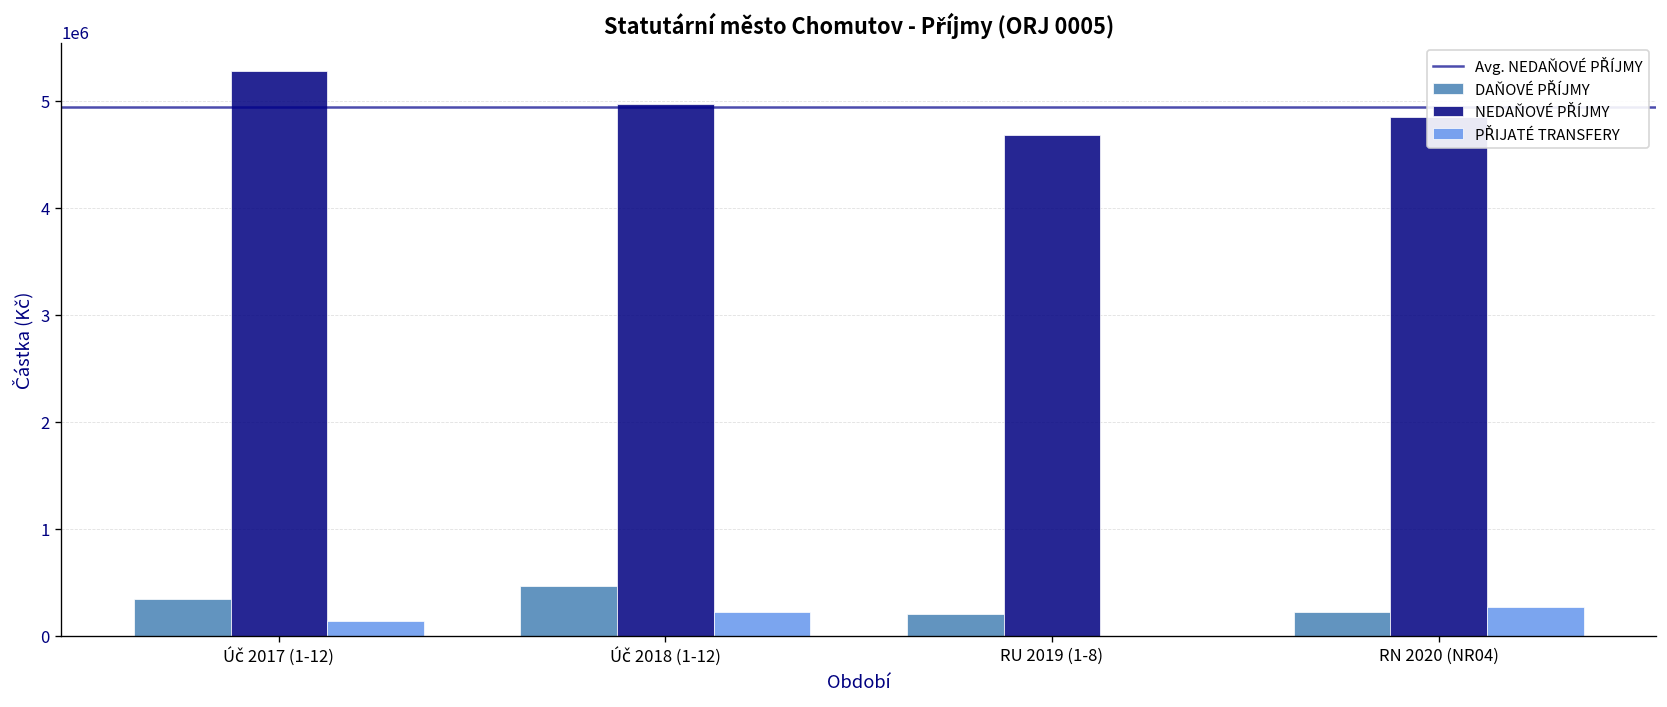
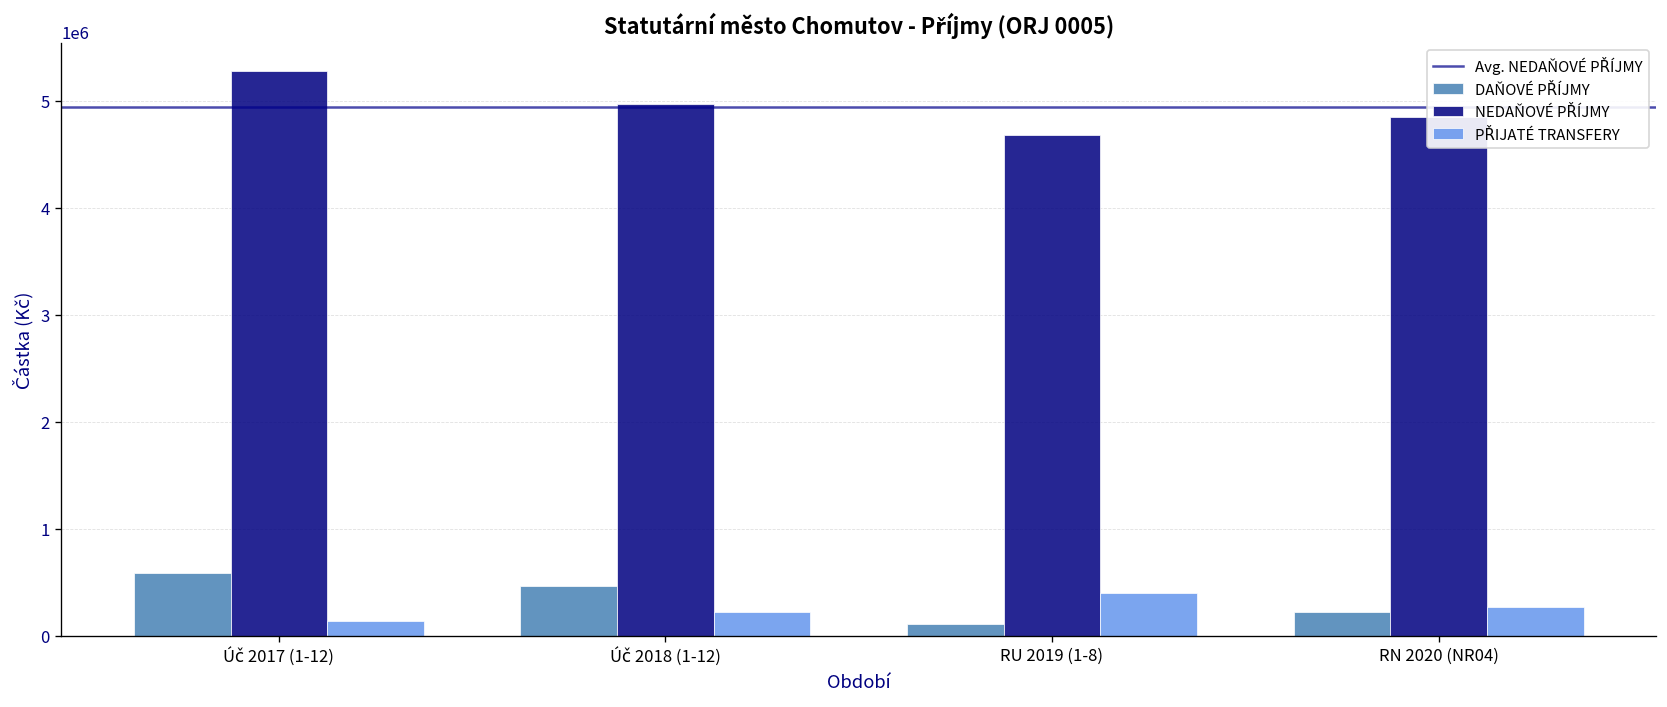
  {
    "DAŇOVÉ PŘÍJMY": {
-     "Úč 2017 (1-12)": 300000,
+     "Úč 2017 (1-12)": 600000,
      "Úč 2018 (1-12)": 500000,
-     "RU 2019 (1-8)": 200000,
+     "RU 2019 (1-8)": 100000,
      "RN 2020 (NR04)": 200000
    },
    "NEDAŇOVÉ PŘÍJMY": {
      "Úč 2017 (1-12)": 5300000,
      "Úč 2018 (1-12)": 5000000,
      "RU 2019 (1-8)": 4700000
    },
    "PŘIJATÉ TRANSFERY": {
      "Úč 2017 (1-12)": 100000,
      "Úč 2018 (1-12)": 200000,
-     "RU 2019 (1-8)": 0,
+     "RU 2019 (1-8)": 400000,
      "RN 2020 (NR04)": 300000
    }
  }
